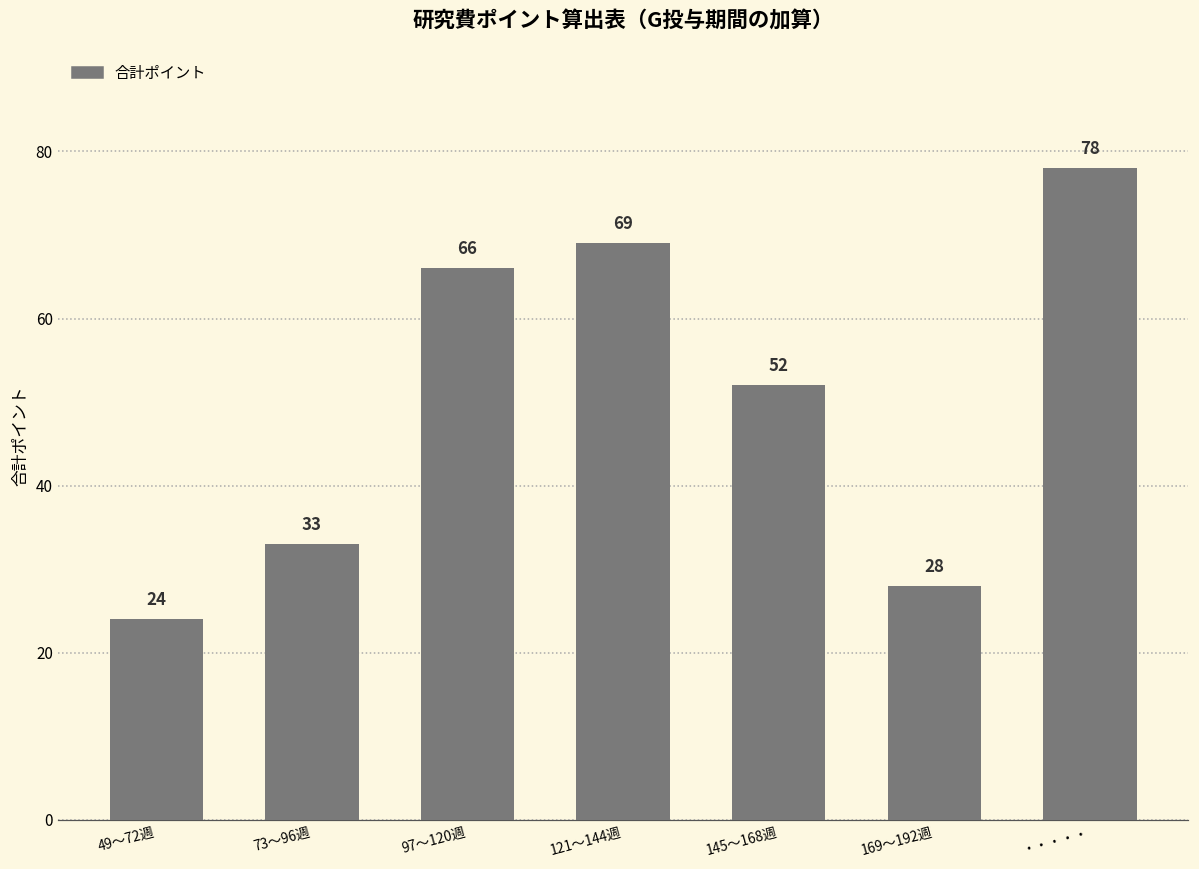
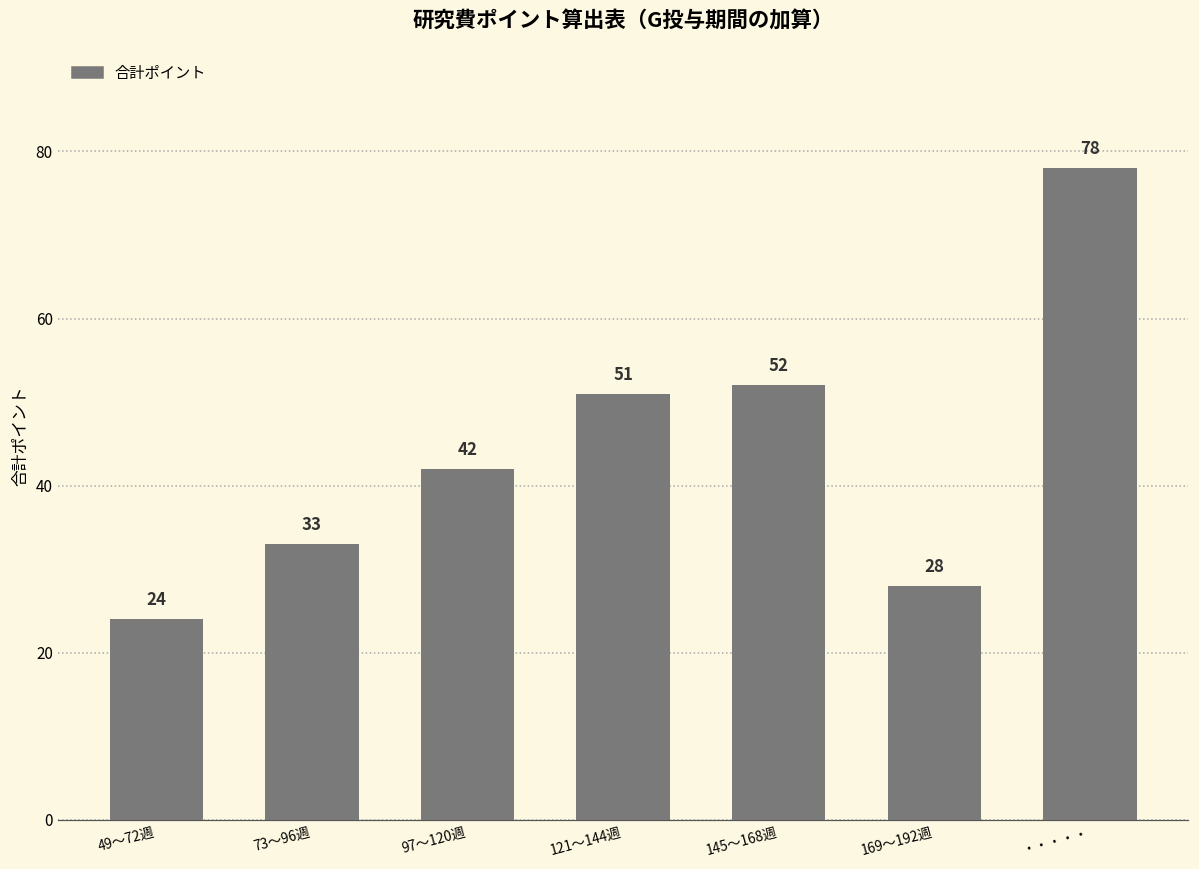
  {
    "49～72週": 24,
    "73～96週": 33,
-   "97～120週": 66,
-   "121～144週": 69,
+   "97～120週": 42,
+   "121～144週": 51,
    "145～168週": 52,
    "169～192週": 28,
    "・・・・・": 78
  }
